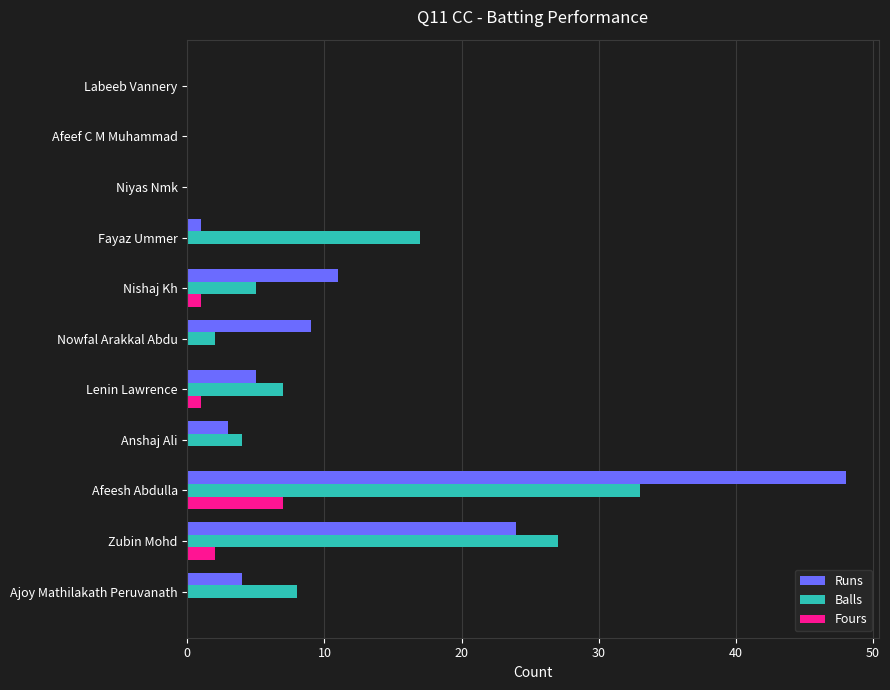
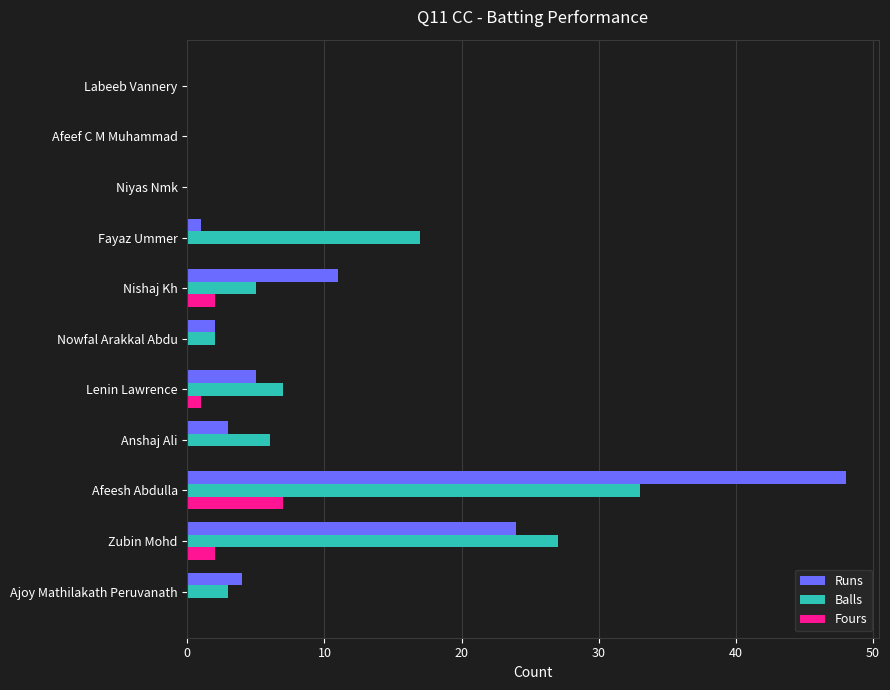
  {
    "Runs": {
      "Labeeb Vannery": 0,
      "Afeef C M Muhammad": 0,
      "Niyas Nmk": 0,
      "Fayaz Ummer": 1,
      "Nishaj Kh": 11,
-     "Nowfal Arakkal Abdu": 9,
+     "Nowfal Arakkal Abdu": 2,
      "Lenin Lawrence": 5,
      "Anshaj Ali": 3,
      "Afeesh Abdulla": 48,
      "Zubin Mohd": 24,
      "Ajoy Mathilakath Peruvanath": 4
    },
    "Balls": {
      "Labeeb Vannery": 0,
      "Afeef C M Muhammad": 0,
      "Niyas Nmk": 0,
      "Fayaz Ummer": 17,
      "Nishaj Kh": 5,
      "Nowfal Arakkal Abdu": 2,
      "Lenin Lawrence": 7,
-     "Anshaj Ali": 4,
+     "Anshaj Ali": 6,
      "Afeesh Abdulla": 33,
      "Zubin Mohd": 27,
-     "Ajoy Mathilakath Peruvanath": 8
+     "Ajoy Mathilakath Peruvanath": 3
    },
    "Fours": {
      "Labeeb Vannery": 0,
      "Afeef C M Muhammad": 0,
      "Niyas Nmk": 0,
      "Fayaz Ummer": 0,
-     "Nishaj Kh": 1,
+     "Nishaj Kh": 2,
      "Nowfal Arakkal Abdu": 0,
      "Lenin Lawrence": 1,
      "Anshaj Ali": 0,
      "Afeesh Abdulla": 7,
      "Zubin Mohd": 2,
      "Ajoy Mathilakath Peruvanath": 0
    }
  }
